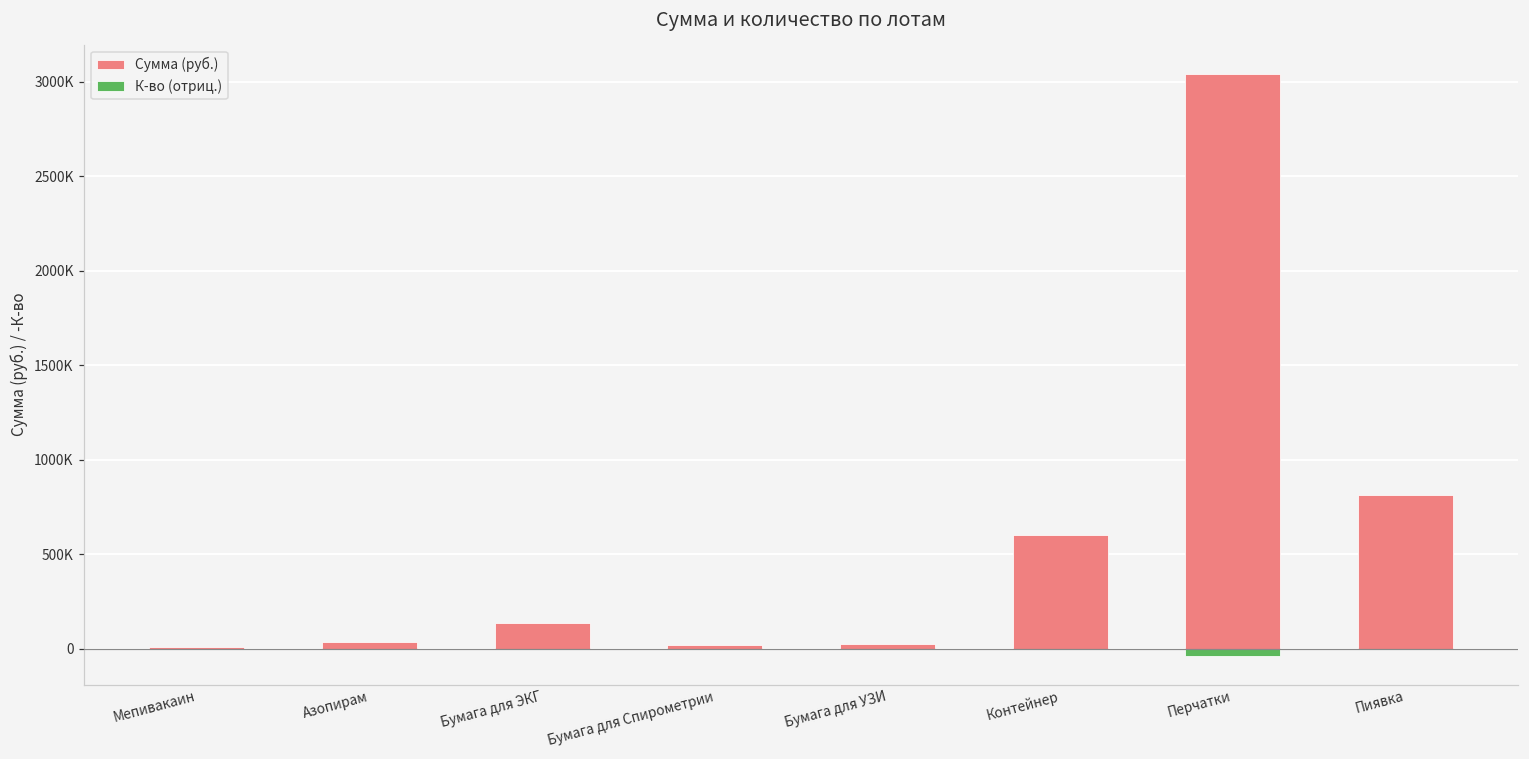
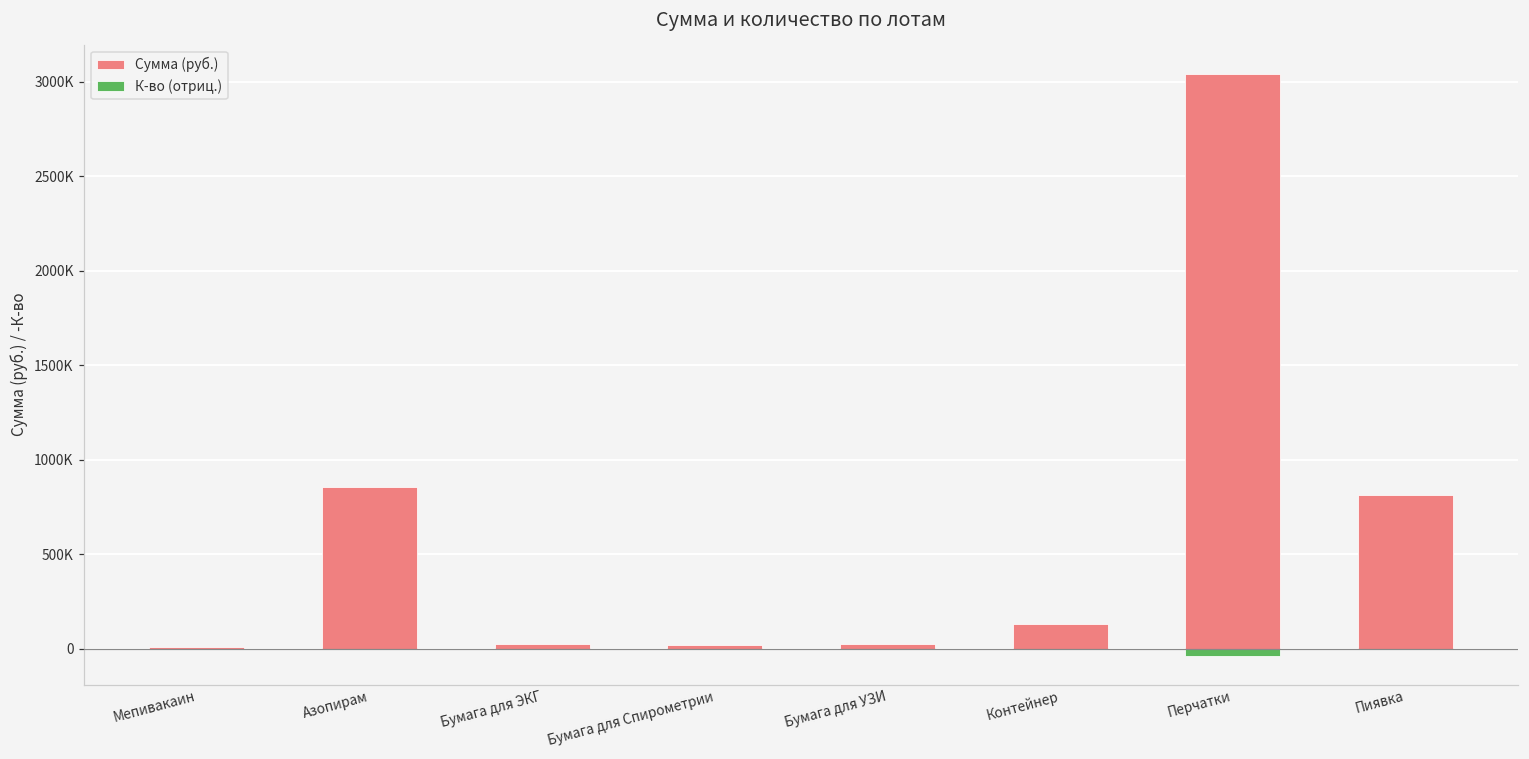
  {
    "Сумма (руб.)": {
-     "Азопирам": 30000,
-     "Бумага для ЭКГ": 140000,
+     "Азопирам": 860000,
+     "Бумага для ЭКГ": 30000,
      "Бумага для Спирометрии": 20000,
      "Бумага для УЗИ": 20000,
-     "Контейнер": 600000,
+     "Контейнер": 130000,
      "Перчатки": 3040000,
      "Пиявка": 810000
    },
    "К-во (отриц.)": {
      "Перчатки": -40000
    }
  }
